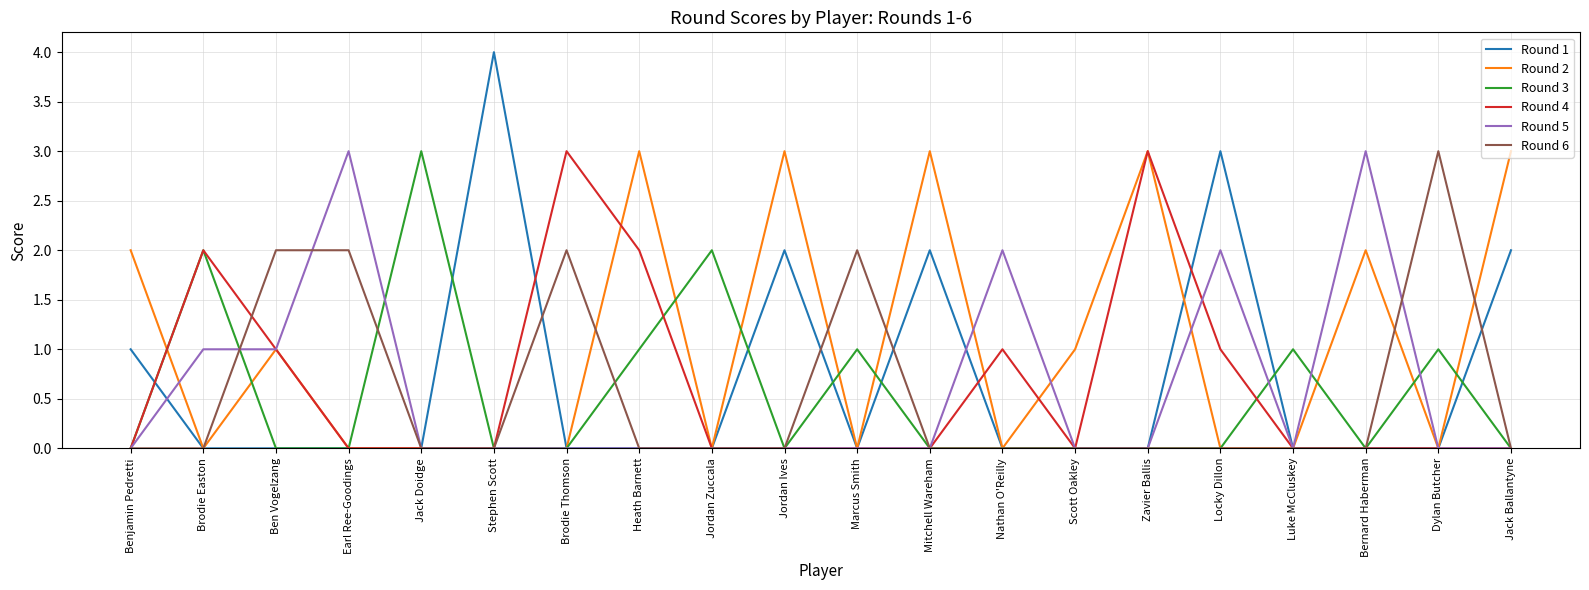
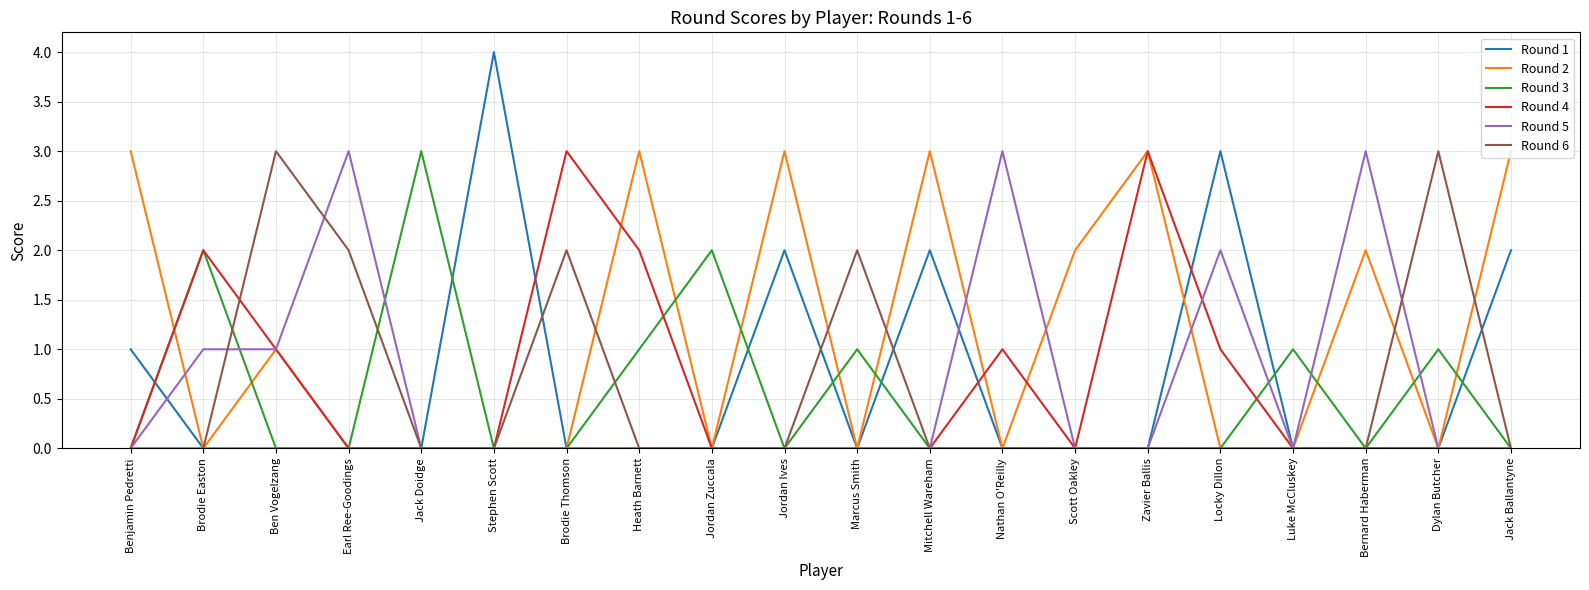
  {
    "Round 1": {
      "Benjamin Pedretti": 1,
      "Stephen Scott": 4,
      "Jordan Ives": 2,
      "Mitchell Wareham": 2,
      "Locky Dillon": 3,
      "Jack Ballantyne": 2
    },
    "Round 2": {
-     "Benjamin Pedretti": 2,
+     "Benjamin Pedretti": 3,
      "Heath Barnett": 3,
      "Jordan Ives": 3,
      "Mitchell Wareham": 3,
-     "Scott Oakley": 1,
+     "Scott Oakley": 2,
      "Bernard Haberman": 2
    },
    "Round 3": {
      "Jack Doidge": 3,
      "Heath Barnett": 1,
      "Jordan Zuccala": 2,
      "Marcus Smith": 1,
      "Luke McCluskey": 1,
      "Dylan Butcher": 1
    },
    "Round 4": {
      "Brodie Thomson": 3,
      "Heath Barnett": 2,
      "Nathan O'Reilly": 1,
      "Locky Dillon": 1
    },
    "Round 5": {
      "Brodie Easton": 1,
      "Earl Ree-Goodings": 3,
-     "Nathan O'Reilly": 2,
+     "Nathan O'Reilly": 3,
      "Locky Dillon": 2,
      "Bernard Haberman": 3
    },
    "Round 6": {
-     "Ben Vogelzang": 2,
+     "Ben Vogelzang": 3,
      "Earl Ree-Goodings": 2,
      "Brodie Thomson": 2,
      "Marcus Smith": 2,
      "Dylan Butcher": 3
    }
  }
